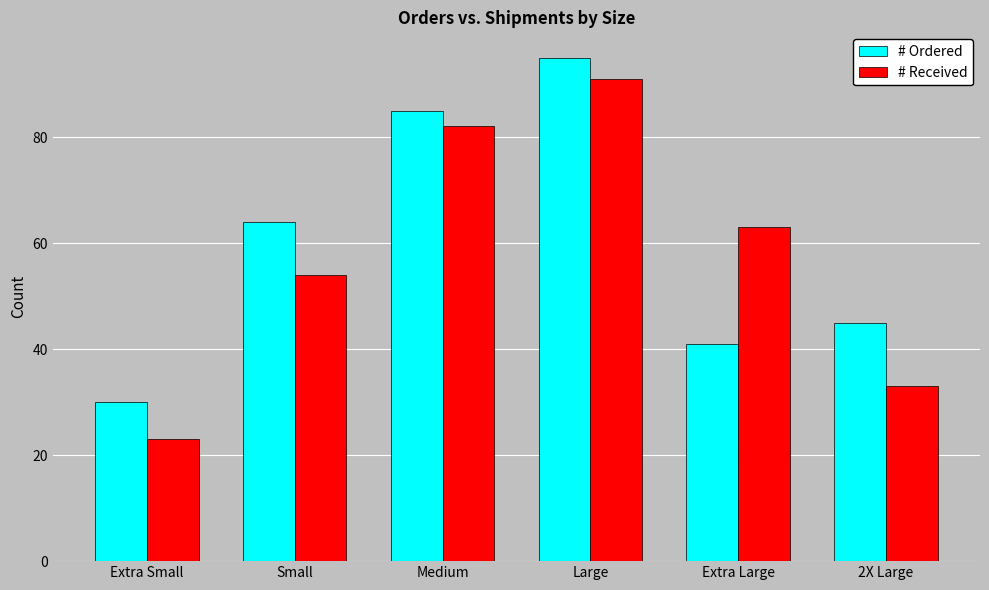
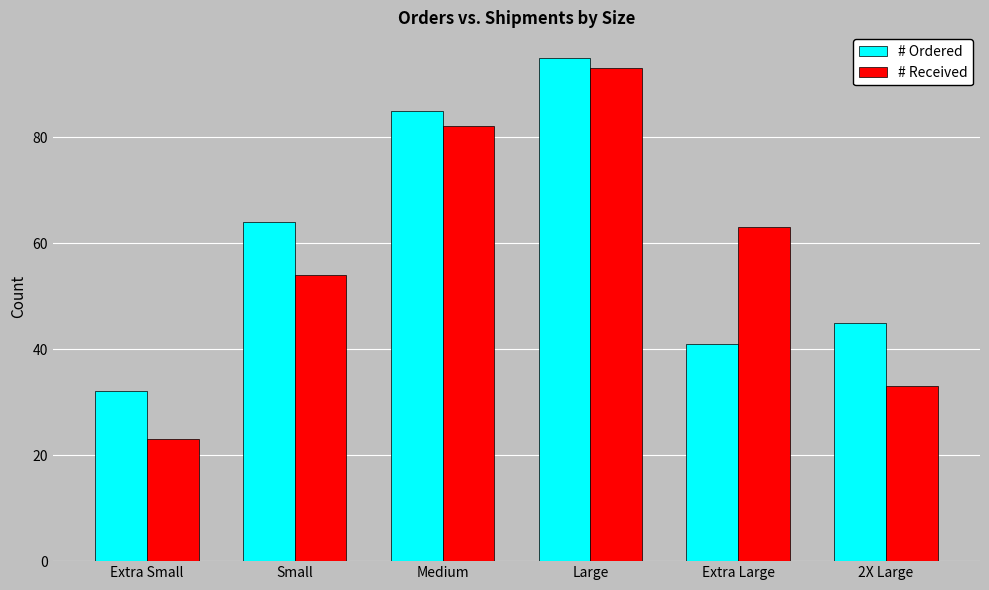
  {
    "# Ordered": {
-     "Extra Small": 30,
+     "Extra Small": 32,
      "Small": 64,
      "Medium": 85,
      "Large": 95,
      "Extra Large": 41,
      "2X Large": 45
    },
    "# Received": {
      "Extra Small": 23,
      "Small": 54,
      "Medium": 82,
-     "Large": 91,
+     "Large": 93,
      "Extra Large": 63,
      "2X Large": 33
    }
  }
